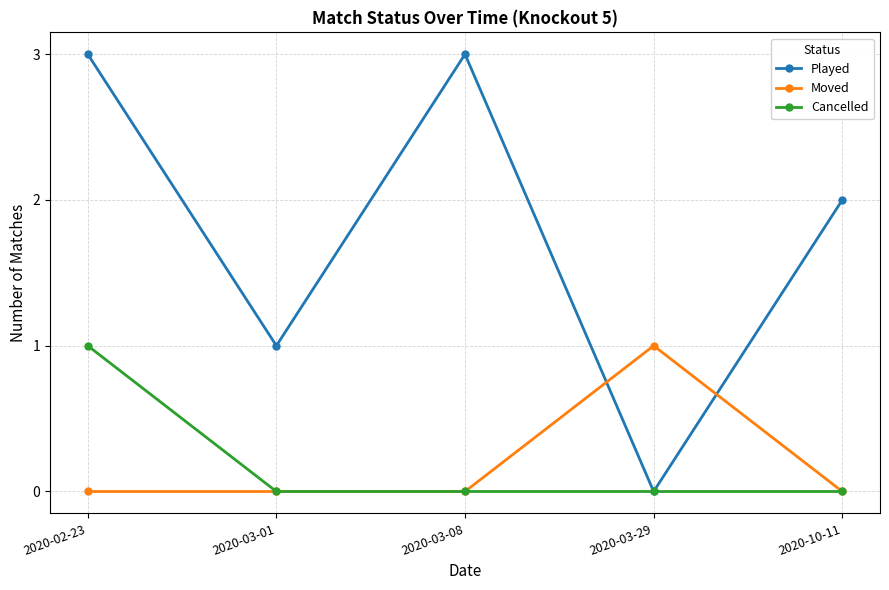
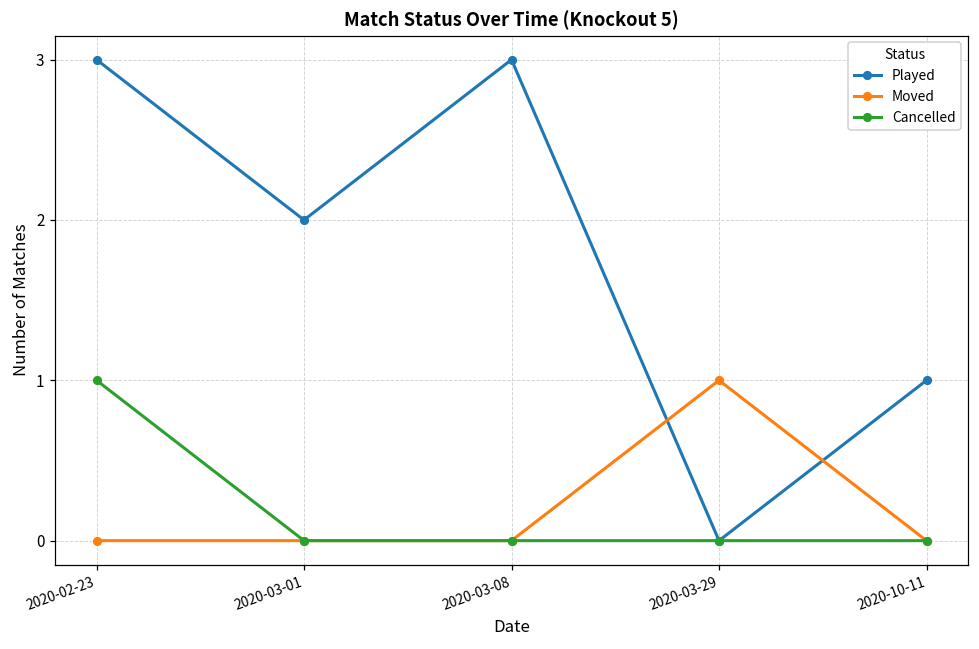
  {
    "Played": {
      "2020-02-23": 3,
-     "2020-03-01": 1,
+     "2020-03-01": 2,
      "2020-03-08": 3,
-     "2020-10-11": 2
+     "2020-10-11": 1
    },
    "Moved": {
      "2020-02-23": 0,
      "2020-03-29": 1
    },
    "Cancelled": {
      "2020-02-23": 1
    }
  }
